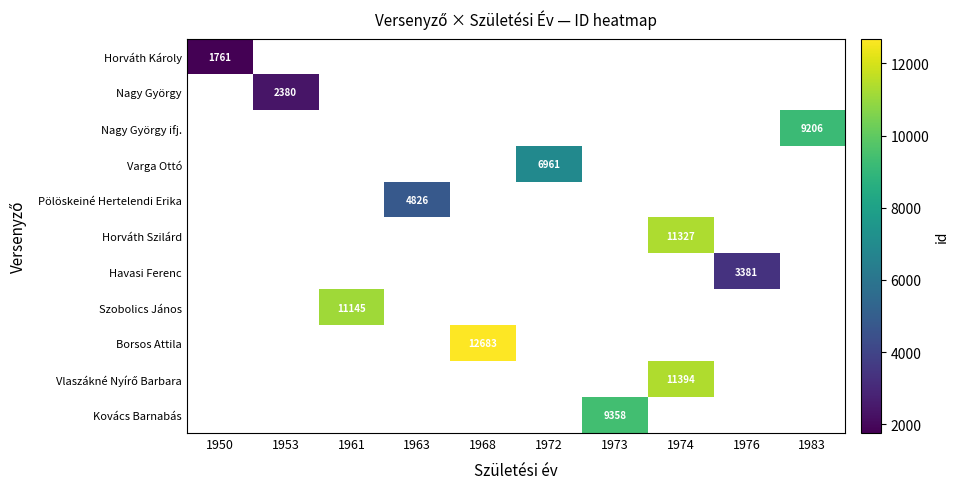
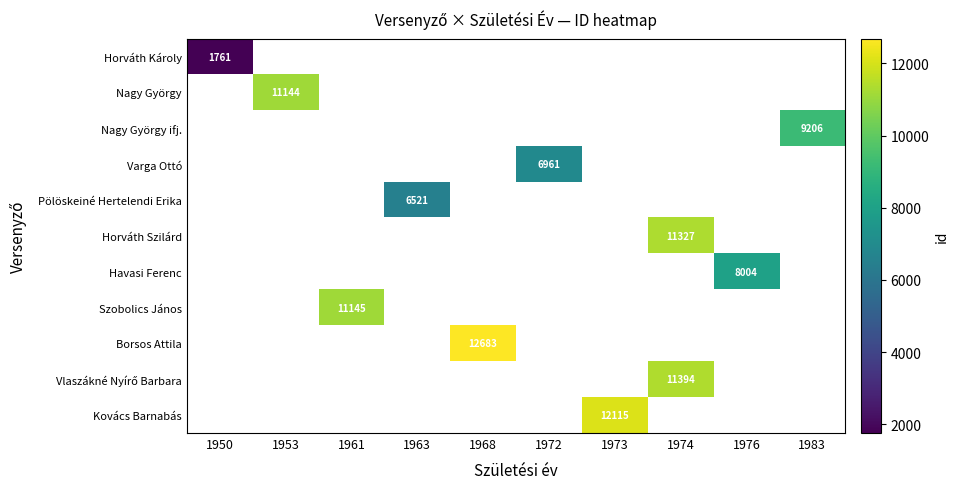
  {
    "Horváth Károly": {
      "1950": 1761
    },
    "Nagy György": {
-     "1953": 2380
+     "1953": 11144
    },
    "Nagy György ifj.": {
      "1983": 9206
    },
    "Varga Ottó": {
      "1972": 6961
    },
    "Pölöskeiné Hertelendi Erika": {
-     "1963": 4826
+     "1963": 6521
    },
    "Horváth Szilárd": {
      "1974": 11327
    },
    "Havasi Ferenc": {
-     "1976": 3381
+     "1976": 8004
    },
    "Szobolics János": {
      "1961": 11145
    },
    "Borsos Attila": {
      "1968": 12683
    },
    "Vlaszákné Nyírő Barbara": {
      "1974": 11394
    },
    "Kovács Barnabás": {
-     "1973": 9358
+     "1973": 12115
    }
  }
